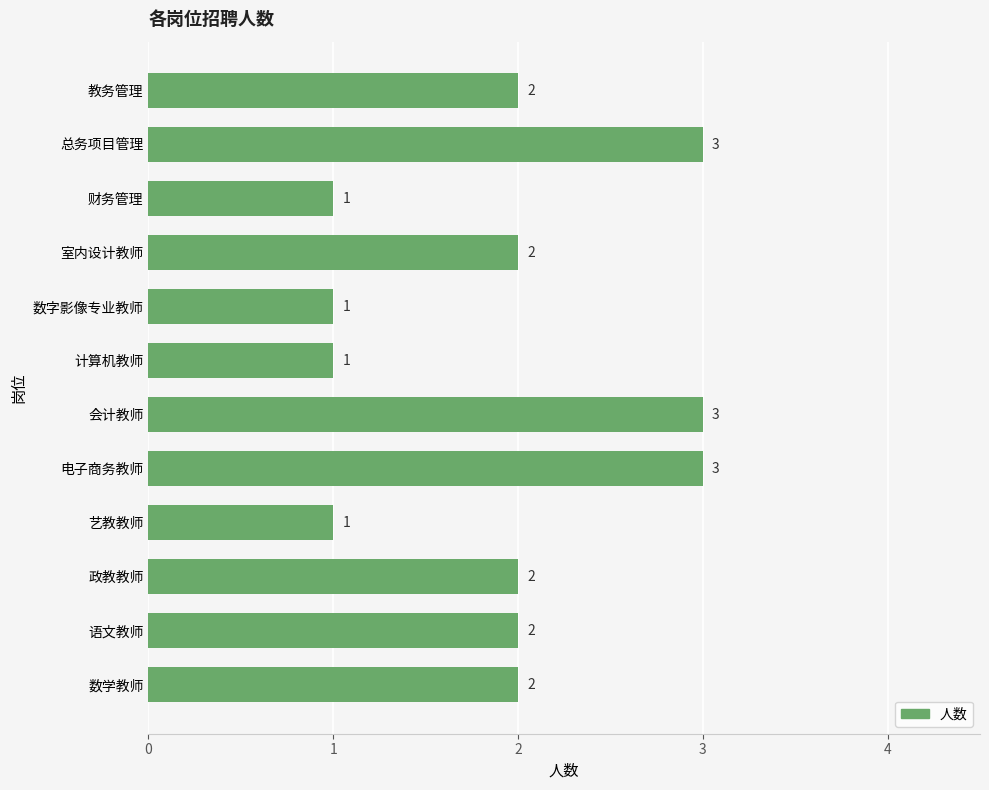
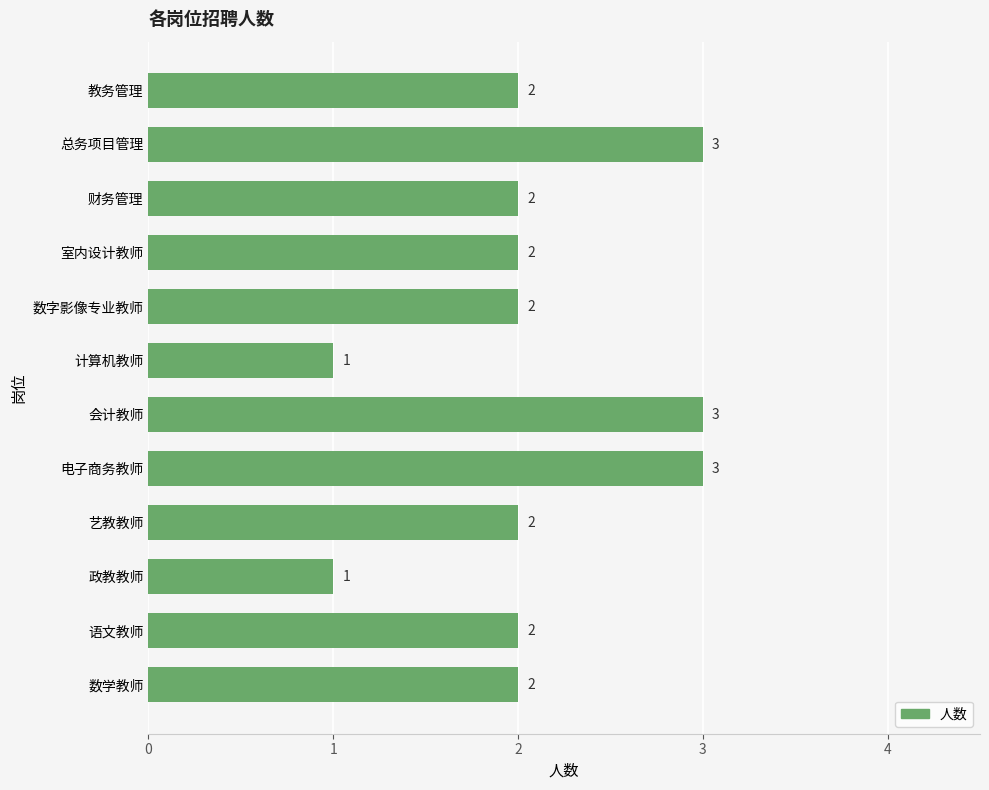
  {
    "教务管理": 2,
    "总务项目管理": 3,
-   "财务管理": 1,
+   "财务管理": 2,
    "室内设计教师": 2,
-   "数字影像专业教师": 1,
+   "数字影像专业教师": 2,
    "计算机教师": 1,
    "会计教师": 3,
    "电子商务教师": 3,
-   "艺教教师": 1,
-   "政教教师": 2,
+   "艺教教师": 2,
+   "政教教师": 1,
    "语文教师": 2,
    "数学教师": 2
  }
